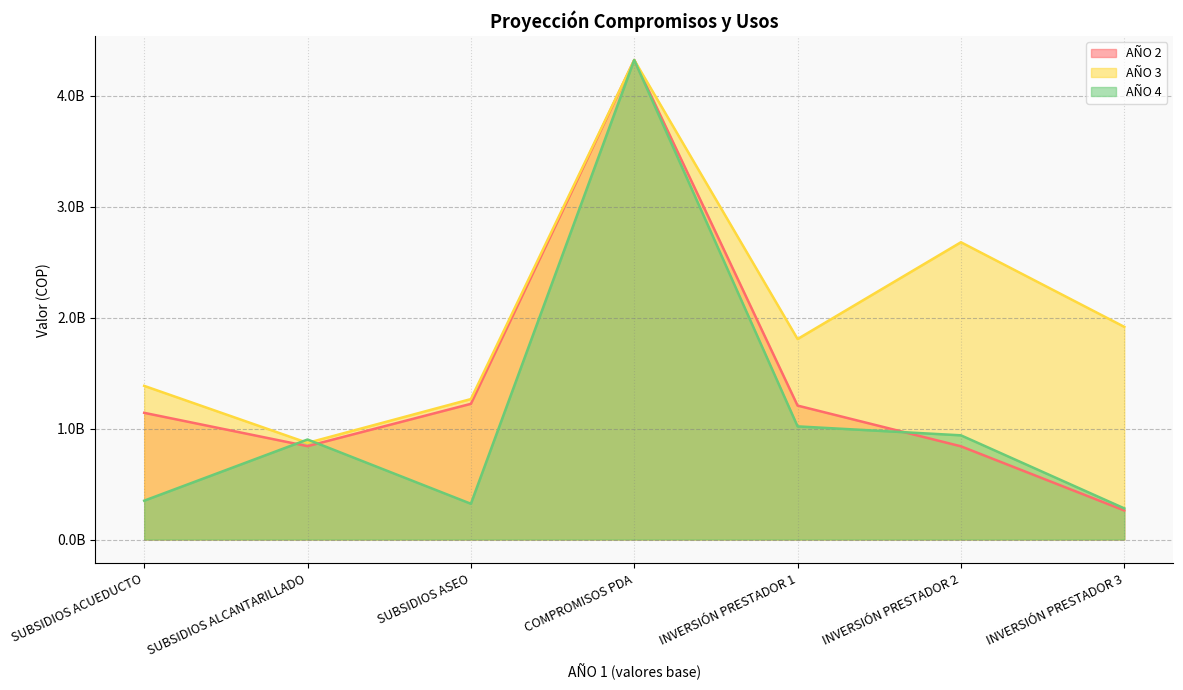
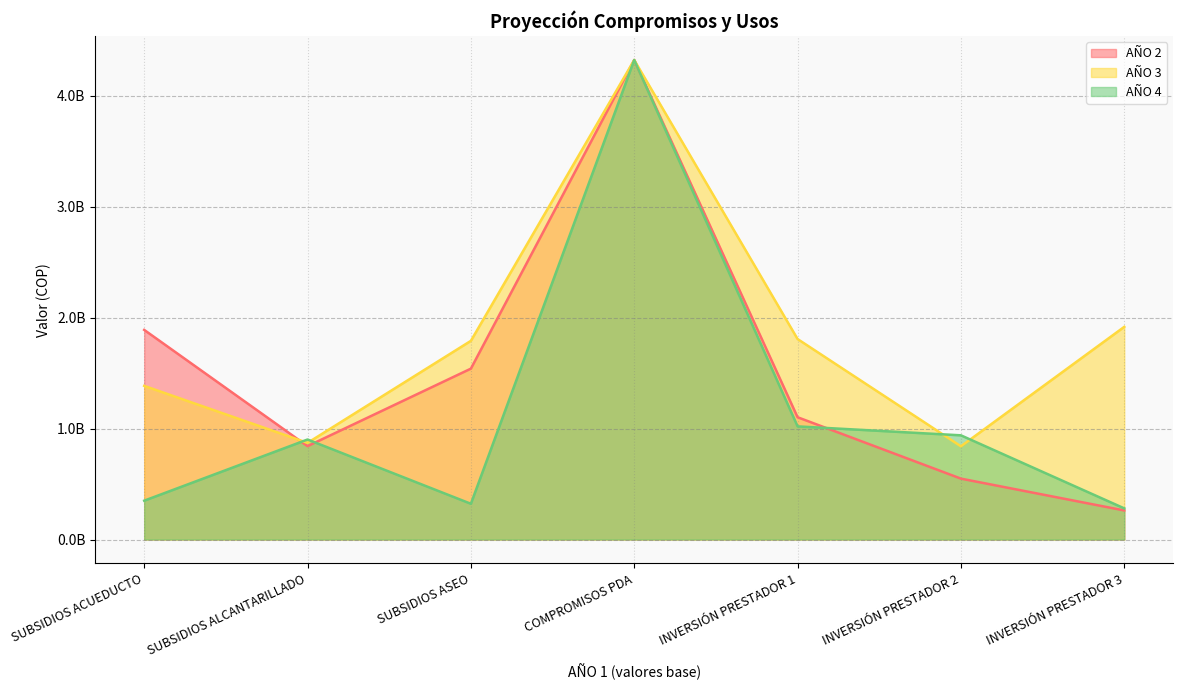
  {
    "AÑO 2": {
-     "SUBSIDIOS ACUEDUCTO": 1140000000,
+     "SUBSIDIOS ACUEDUCTO": 1890000000,
      "SUBSIDIOS ALCANTARILLADO": 840000000,
-     "SUBSIDIOS ASEO": 1220000000,
-     "INVERSIÓN PRESTADOR 1": 1210000000,
-     "INVERSIÓN PRESTADOR 2": 840000000
+     "SUBSIDIOS ASEO": 1540000000,
+     "INVERSIÓN PRESTADOR 1": 1100000000,
+     "INVERSIÓN PRESTADOR 2": 550000000
    },
    "AÑO 3": {
      "SUBSIDIOS ACUEDUCTO": 1380000000,
      "SUBSIDIOS ALCANTARILLADO": 870000000,
-     "SUBSIDIOS ASEO": 1270000000,
+     "SUBSIDIOS ASEO": 1790000000,
      "INVERSIÓN PRESTADOR 1": 1810000000,
-     "INVERSIÓN PRESTADOR 2": 2680000000,
+     "INVERSIÓN PRESTADOR 2": 840000000,
      "INVERSIÓN PRESTADOR 3": 1920000000
    },
    "AÑO 4": {
      "SUBSIDIOS ACUEDUCTO": 350000000,
      "SUBSIDIOS ALCANTARILLADO": 900000000,
      "SUBSIDIOS ASEO": 320000000,
      "INVERSIÓN PRESTADOR 1": 1020000000,
      "INVERSIÓN PRESTADOR 2": 940000000
    }
  }
